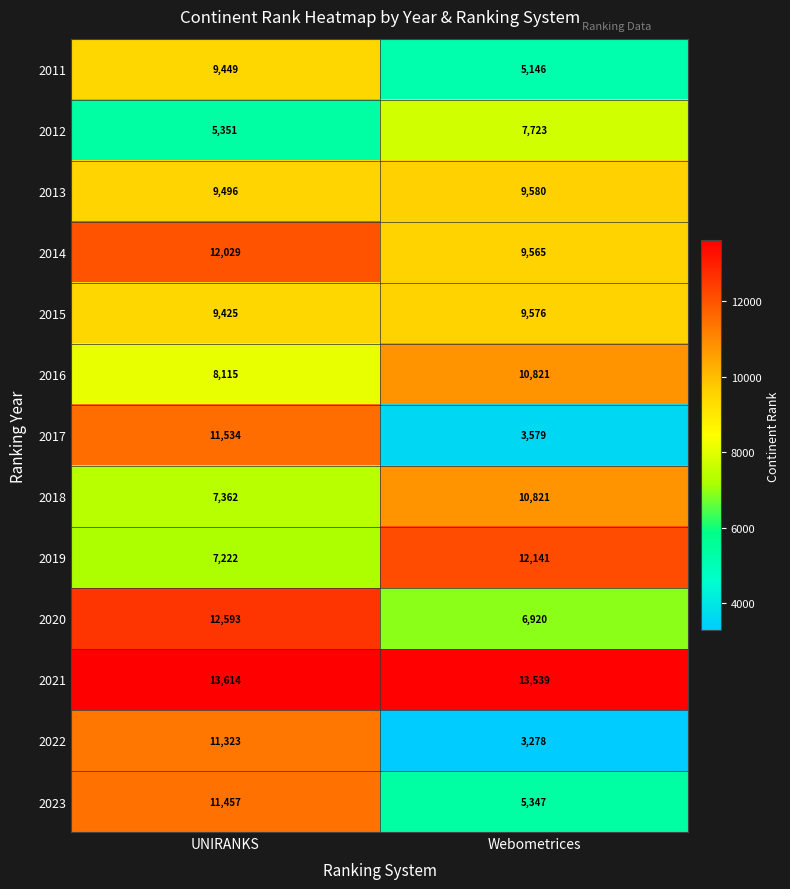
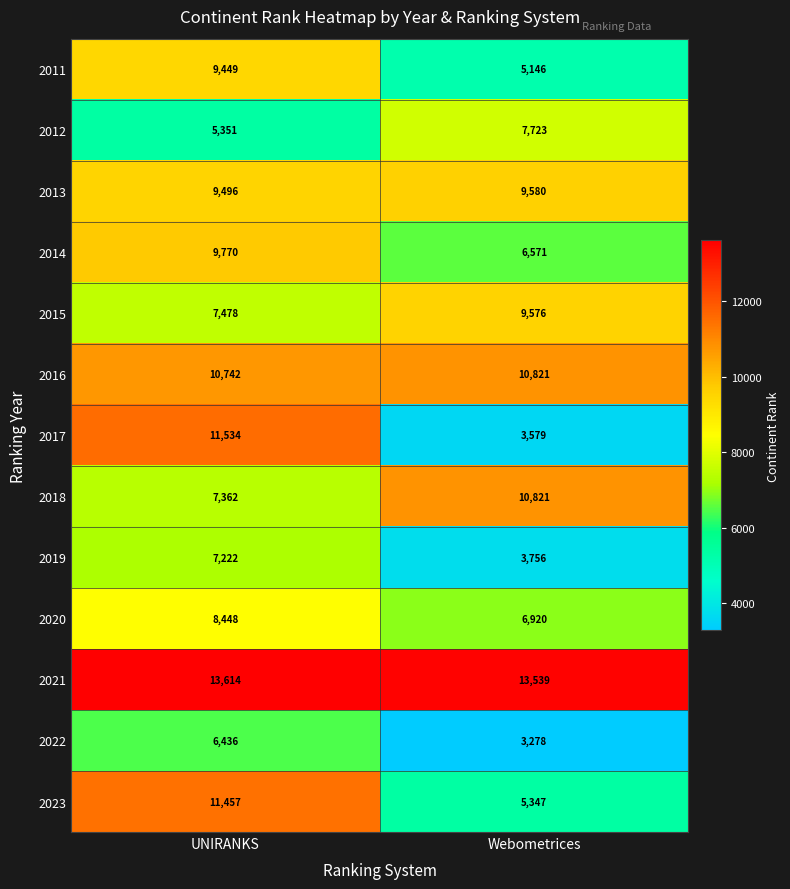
  {
    "2011": {
      "UNIRANKS": "9,449",
      "Webometrices": "5,146"
    },
    "2012": {
      "UNIRANKS": "5,351",
      "Webometrices": "7,723"
    },
    "2013": {
      "UNIRANKS": "9,496",
      "Webometrices": "9,580"
    },
    "2014": {
-     "UNIRANKS": "12,029",
-     "Webometrices": "9,565"
+     "UNIRANKS": "9,770",
+     "Webometrices": "6,571"
    },
    "2015": {
-     "UNIRANKS": "9,425",
+     "UNIRANKS": "7,478",
      "Webometrices": "9,576"
    },
    "2016": {
-     "UNIRANKS": "8,115",
+     "UNIRANKS": "10,742",
      "Webometrices": "10,821"
    },
    "2017": {
      "UNIRANKS": "11,534",
      "Webometrices": "3,579"
    },
    "2018": {
      "UNIRANKS": "7,362",
      "Webometrices": "10,821"
    },
    "2019": {
      "UNIRANKS": "7,222",
-     "Webometrices": "12,141"
+     "Webometrices": "3,756"
    },
    "2020": {
-     "UNIRANKS": "12,593",
+     "UNIRANKS": "8,448",
      "Webometrices": "6,920"
    },
    "2021": {
      "UNIRANKS": "13,614",
      "Webometrices": "13,539"
    },
    "2022": {
-     "UNIRANKS": "11,323",
+     "UNIRANKS": "6,436",
      "Webometrices": "3,278"
    },
    "2023": {
      "UNIRANKS": "11,457",
      "Webometrices": "5,347"
    }
  }
